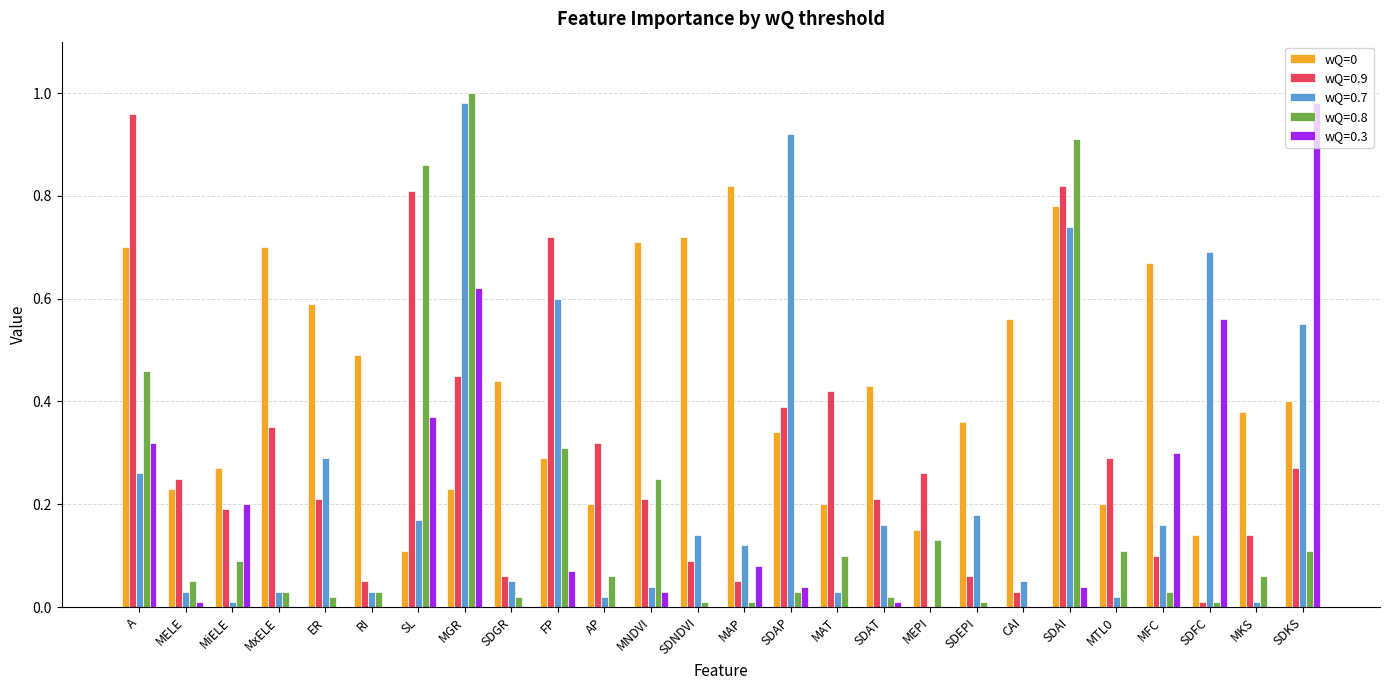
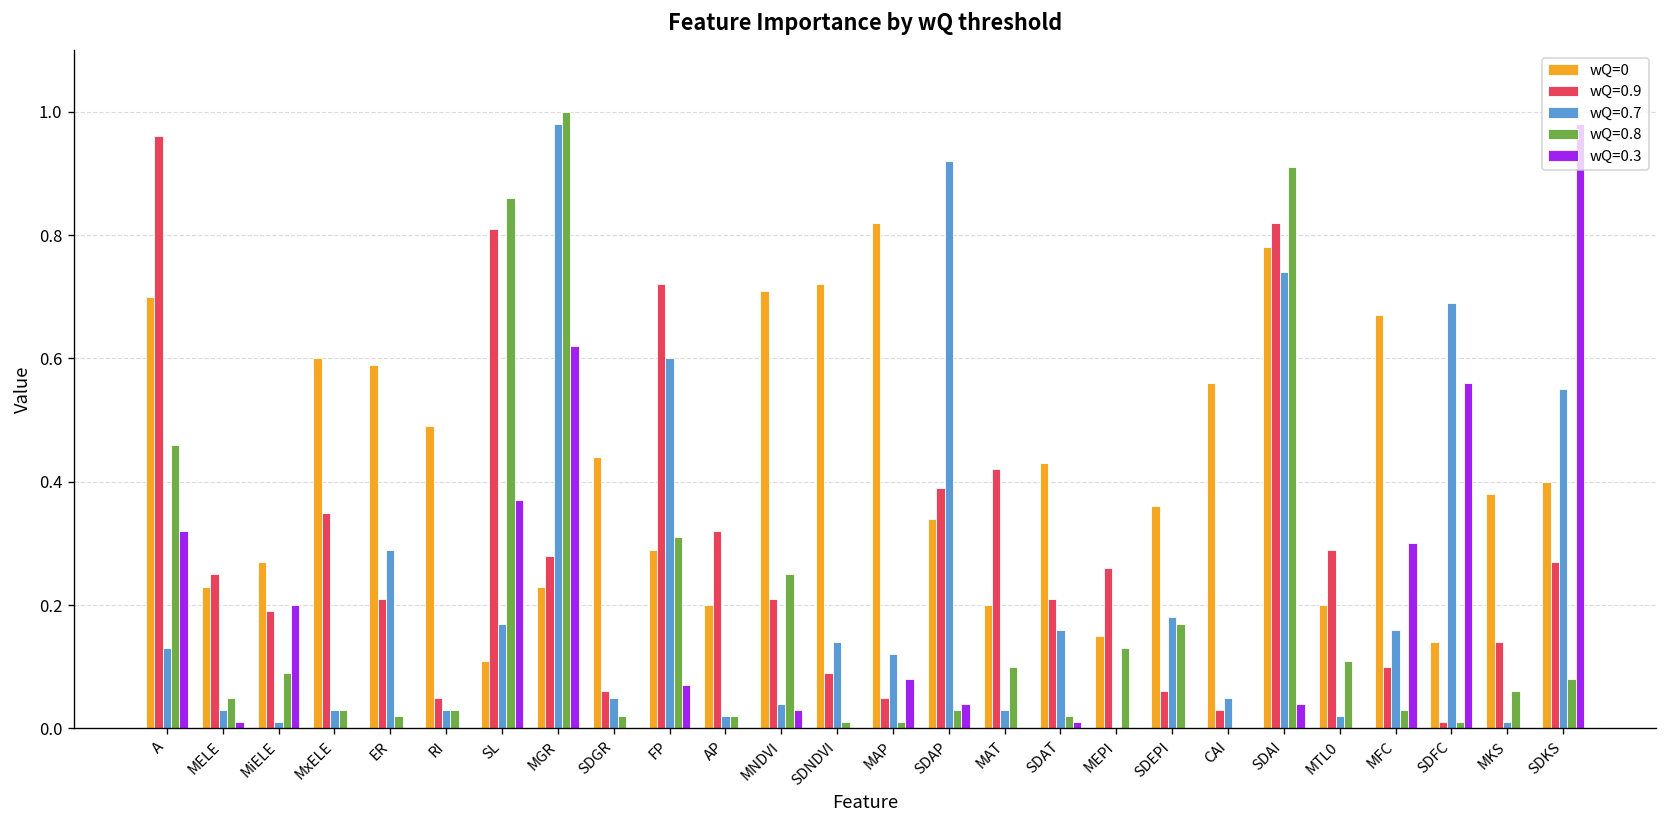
  {
    "wQ=0": {
      "A": 0.7,
      "MELE": 0.23,
      "MiELE": 0.27,
-     "MxELE": 0.7,
+     "MxELE": 0.6,
      "ER": 0.59,
      "RI": 0.49,
      "SL": 0.11,
      "MGR": 0.23,
      "SDGR": 0.44,
      "FP": 0.29,
      "AP": 0.2,
      "MNDVI": 0.71,
      "SDNDVI": 0.72,
      "MAP": 0.82,
      "SDAP": 0.34,
      "MAT": 0.2,
      "SDAT": 0.43,
      "MEPI": 0.15,
      "SDEPI": 0.36,
      "CAI": 0.56,
      "SDAI": 0.78,
      "MTL0": 0.2,
      "MFC": 0.67,
      "SDFC": 0.14,
      "MKS": 0.38,
      "SDKS": 0.4
    },
    "wQ=0.9": {
      "A": 0.96,
      "MELE": 0.25,
      "MiELE": 0.19,
      "MxELE": 0.35,
      "ER": 0.21,
      "RI": 0.05,
      "SL": 0.81,
-     "MGR": 0.45,
+     "MGR": 0.28,
      "SDGR": 0.06,
      "FP": 0.72,
      "AP": 0.32,
      "MNDVI": 0.21,
      "SDNDVI": 0.09,
      "MAP": 0.05,
      "SDAP": 0.39,
      "MAT": 0.42,
      "SDAT": 0.21,
      "MEPI": 0.26,
      "SDEPI": 0.06,
      "CAI": 0.03,
      "SDAI": 0.82,
      "MTL0": 0.29,
      "MFC": 0.10,
      "SDFC": 0.01,
      "MKS": 0.14,
      "SDKS": 0.27
    },
    "wQ=0.7": {
-     "A": 0.26,
+     "A": 0.13,
      "MELE": 0.03,
      "MiELE": 0.01,
      "MxELE": 0.03,
      "ER": 0.29,
      "RI": 0.03,
      "SL": 0.17,
      "MGR": 0.98,
      "SDGR": 0.05,
      "FP": 0.60,
      "AP": 0.02,
      "MNDVI": 0.04,
      "SDNDVI": 0.14,
      "MAP": 0.12,
      "SDAP": 0.92,
      "MAT": 0.03,
      "SDAT": 0.16,
      "MEPI": 0.00,
      "SDEPI": 0.18,
      "CAI": 0.05,
      "SDAI": 0.74,
      "MTL0": 0.02,
      "MFC": 0.16,
      "SDFC": 0.69,
      "MKS": 0.01,
      "SDKS": 0.55
    },
    "wQ=0.8": {
      "A": 0.46,
      "MELE": 0.05,
      "MiELE": 0.09,
      "MxELE": 0.03,
      "ER": 0.02,
      "RI": 0.03,
      "SL": 0.86,
      "MGR": 1.00,
      "SDGR": 0.02,
      "FP": 0.31,
-     "AP": 0.06,
+     "AP": 0.02,
      "MNDVI": 0.25,
      "SDNDVI": 0.01,
      "MAP": 0.01,
      "SDAP": 0.03,
      "MAT": 0.10,
      "SDAT": 0.02,
      "MEPI": 0.13,
-     "SDEPI": 0.01,
+     "SDEPI": 0.17,
      "CAI": 0.00,
      "SDAI": 0.91,
      "MTL0": 0.11,
      "MFC": 0.03,
      "SDFC": 0.01,
      "MKS": 0.06,
-     "SDKS": 0.11
+     "SDKS": 0.08
    },
    "wQ=0.3": {
      "A": 0.32,
      "MELE": 0.01,
      "MiELE": 0.20,
      "MxELE": 0.00,
      "ER": 0.00,
      "RI": 0.00,
      "SL": 0.37,
      "MGR": 0.62,
      "SDGR": 0.00,
      "FP": 0.07,
      "AP": 0.00,
      "MNDVI": 0.03,
      "SDNDVI": 0.00,
      "MAP": 0.08,
      "SDAP": 0.04,
      "MAT": 0.00,
      "SDAT": 0.01,
      "MEPI": 0.00,
      "SDEPI": 0.00,
      "CAI": 0.00,
      "SDAI": 0.04,
      "MTL0": 0.00,
      "MFC": 0.30,
      "SDFC": 0.56,
      "MKS": 0.00
    }
  }
